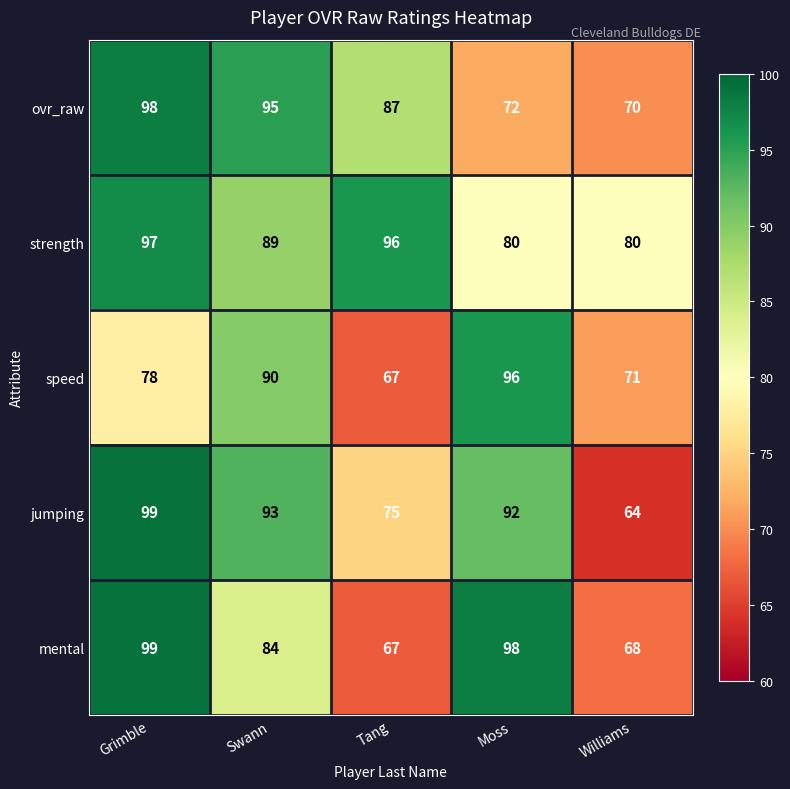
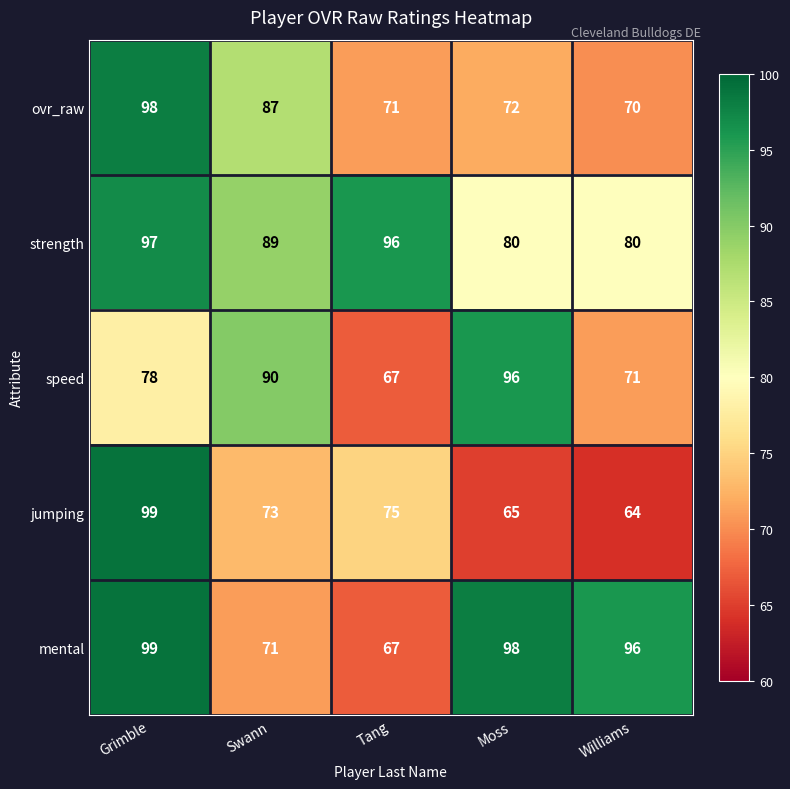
  {
    "ovr_raw": {
      "Grimble": 98,
-     "Swann": 95,
-     "Tang": 87,
+     "Swann": 87,
+     "Tang": 71,
      "Moss": 72,
      "Williams": 70
    },
    "strength": {
      "Grimble": 97,
      "Swann": 89,
      "Tang": 96,
      "Moss": 80,
      "Williams": 80
    },
    "speed": {
      "Grimble": 78,
      "Swann": 90,
      "Tang": 67,
      "Moss": 96,
      "Williams": 71
    },
    "jumping": {
      "Grimble": 99,
-     "Swann": 93,
+     "Swann": 73,
      "Tang": 75,
-     "Moss": 92,
+     "Moss": 65,
      "Williams": 64
    },
    "mental": {
      "Grimble": 99,
-     "Swann": 84,
+     "Swann": 71,
      "Tang": 67,
      "Moss": 98,
-     "Williams": 68
+     "Williams": 96
    }
  }
